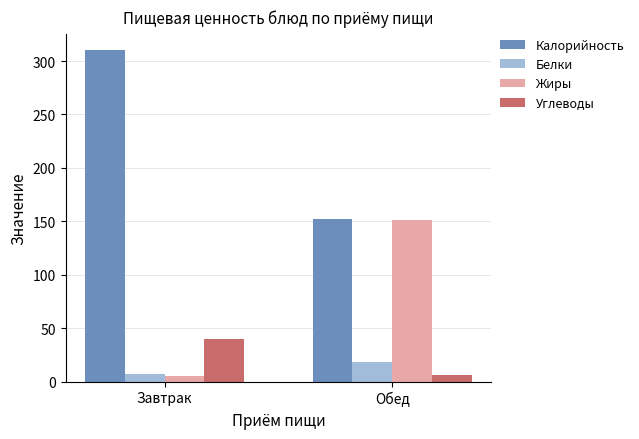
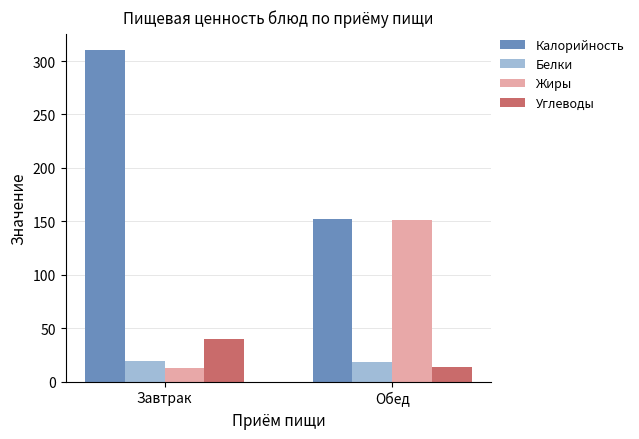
  {
    "Калорийность": {
      "Завтрак": 310,
      "Обед": 152
    },
    "Белки": {
-     "Завтрак": 7,
+     "Завтрак": 19,
      "Обед": 18
    },
    "Жиры": {
-     "Завтрак": 5,
+     "Завтрак": 13,
      "Обед": 151
    },
    "Углеводы": {
      "Завтрак": 40,
-     "Обед": 6
+     "Обед": 14
    }
  }
